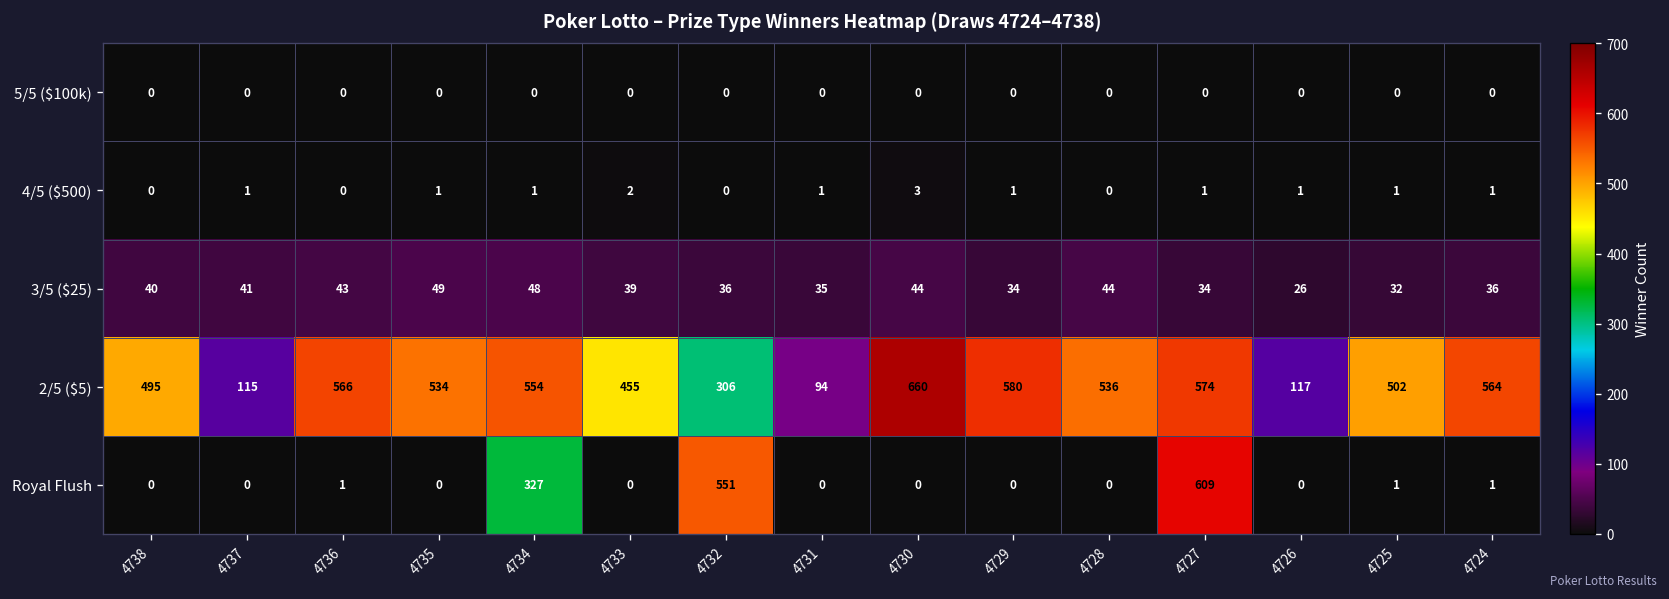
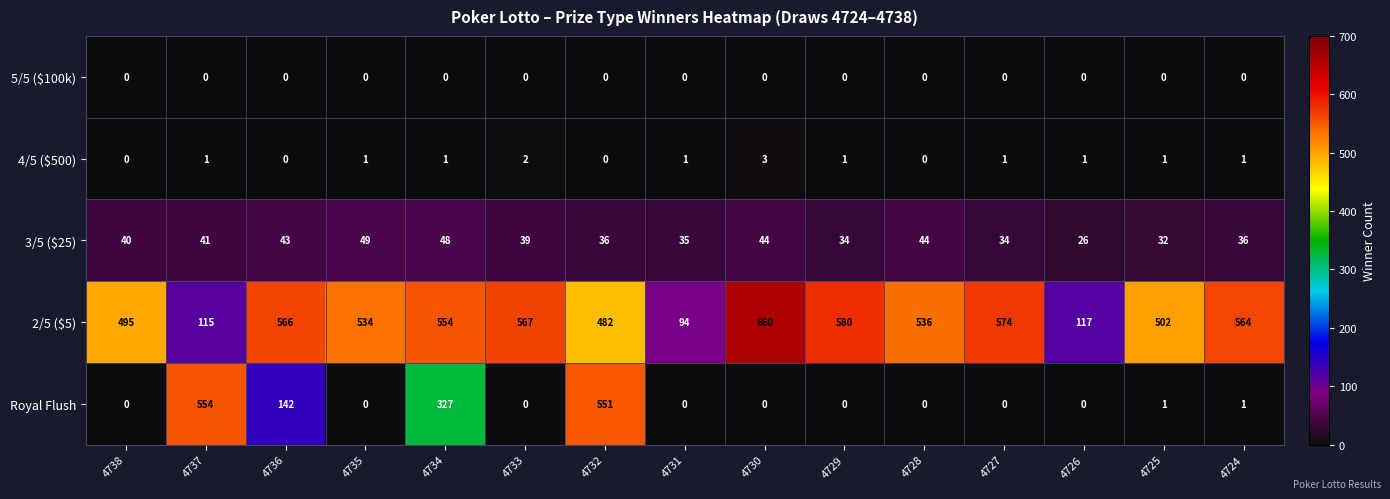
  {
    "5/5 ($100k)": {
      "4738": 0,
      "4737": 0,
      "4736": 0,
      "4735": 0,
      "4734": 0,
      "4733": 0,
      "4732": 0,
      "4731": 0,
      "4730": 0,
      "4729": 0,
      "4728": 0,
      "4727": 0,
      "4726": 0,
      "4725": 0,
      "4724": 0
    },
    "4/5 ($500)": {
      "4738": 0,
      "4737": 1,
      "4736": 0,
      "4735": 1,
      "4734": 1,
      "4733": 2,
      "4732": 0,
      "4731": 1,
      "4730": 3,
      "4729": 1,
      "4728": 0,
      "4727": 1,
      "4726": 1,
      "4725": 1,
      "4724": 1
    },
    "3/5 ($25)": {
      "4738": 40,
      "4737": 41,
      "4736": 43,
      "4735": 49,
      "4734": 48,
      "4733": 39,
      "4732": 36,
      "4731": 35,
      "4730": 44,
      "4729": 34,
      "4728": 44,
      "4727": 34,
      "4726": 26,
      "4725": 32,
      "4724": 36
    },
    "2/5 ($5)": {
      "4738": 495,
      "4737": 115,
      "4736": 566,
      "4735": 534,
      "4734": 554,
-     "4733": 455,
-     "4732": 306,
+     "4733": 567,
+     "4732": 482,
      "4731": 94,
      "4730": 660,
      "4729": 580,
      "4728": 536,
      "4727": 574,
      "4726": 117,
      "4725": 502,
      "4724": 564
    },
    "Royal Flush": {
      "4738": 0,
-     "4737": 0,
-     "4736": 1,
+     "4737": 554,
+     "4736": 142,
      "4735": 0,
      "4734": 327,
      "4733": 0,
      "4732": 551,
      "4731": 0,
      "4730": 0,
      "4729": 0,
      "4728": 0,
-     "4727": 609,
+     "4727": 0,
      "4726": 0,
      "4725": 1,
      "4724": 1
    }
  }
